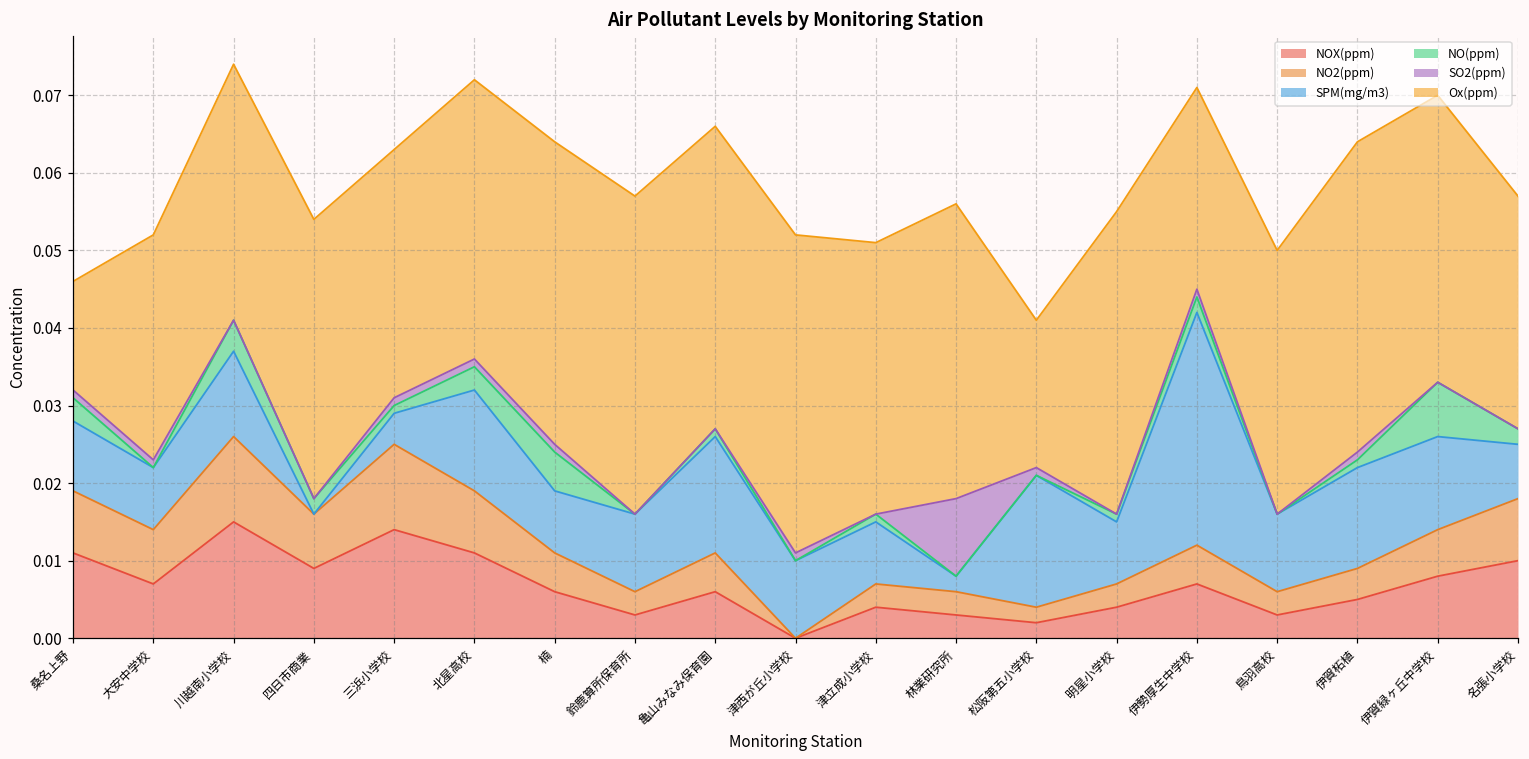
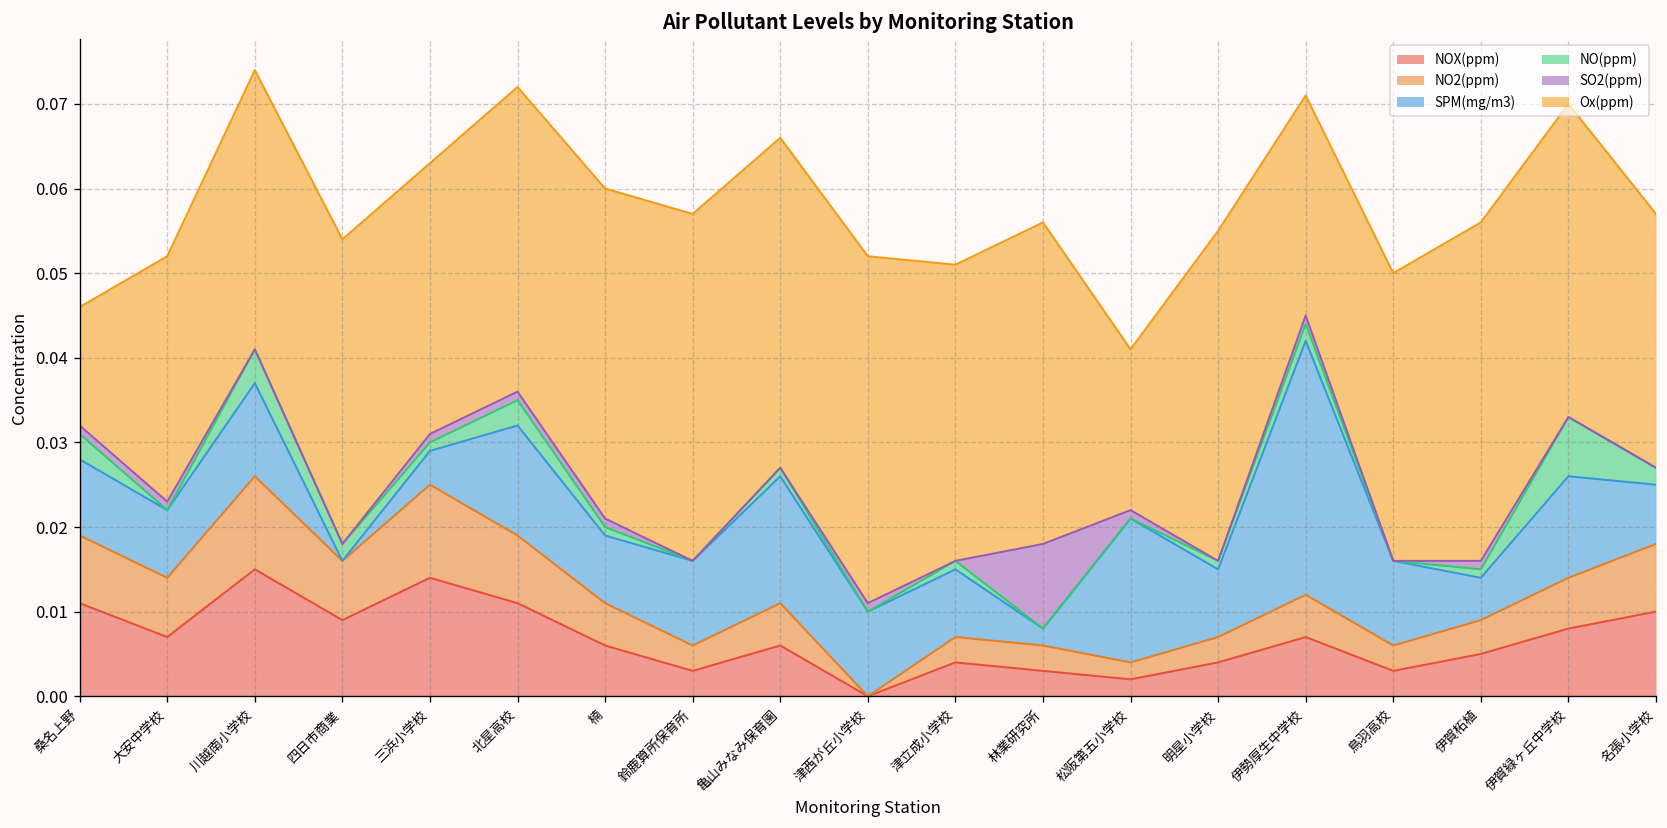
  {
    "SPM(mg/m3)": {
      "桑名上野": 0.009,
      "川越南小学校": 0.011,
      "三浜小学校": 0.004,
      "北星高校": 0.013,
      "楠": 0.008,
      "亀山みなみ保育園": 0.015,
      "津立成小学校": 0.008,
      "明星小学校": 0.008,
      "伊勢厚生中学校": 0.030,
-     "伊賀柘植": 0.013,
+     "伊賀柘植": 0.005,
      "伊賀緑ヶ丘中学校": 0.012,
      "名張小学校": 0.007
    },
    "NO(ppm)": {
      "桑名上野": 0.003,
      "三浜小学校": 0.001,
      "北星高校": 0.003,
-     "楠": 0.005,
+     "楠": 0.001,
      "伊勢厚生中学校": 0.002,
      "伊賀柘植": 0.001
    },
    "SO2(ppm)": {
      "桑名上野": 0.001,
      "大安中学校": 0.001,
      "三浜小学校": 0.001,
      "北星高校": 0.001,
      "楠": 0.001,
      "津西が丘小学校": 0.001,
      "林業研究所": 0.010,
      "松阪第五小学校": 0.001,
      "伊勢厚生中学校": 0.001,
      "伊賀柘植": 0.001
    }
  }
